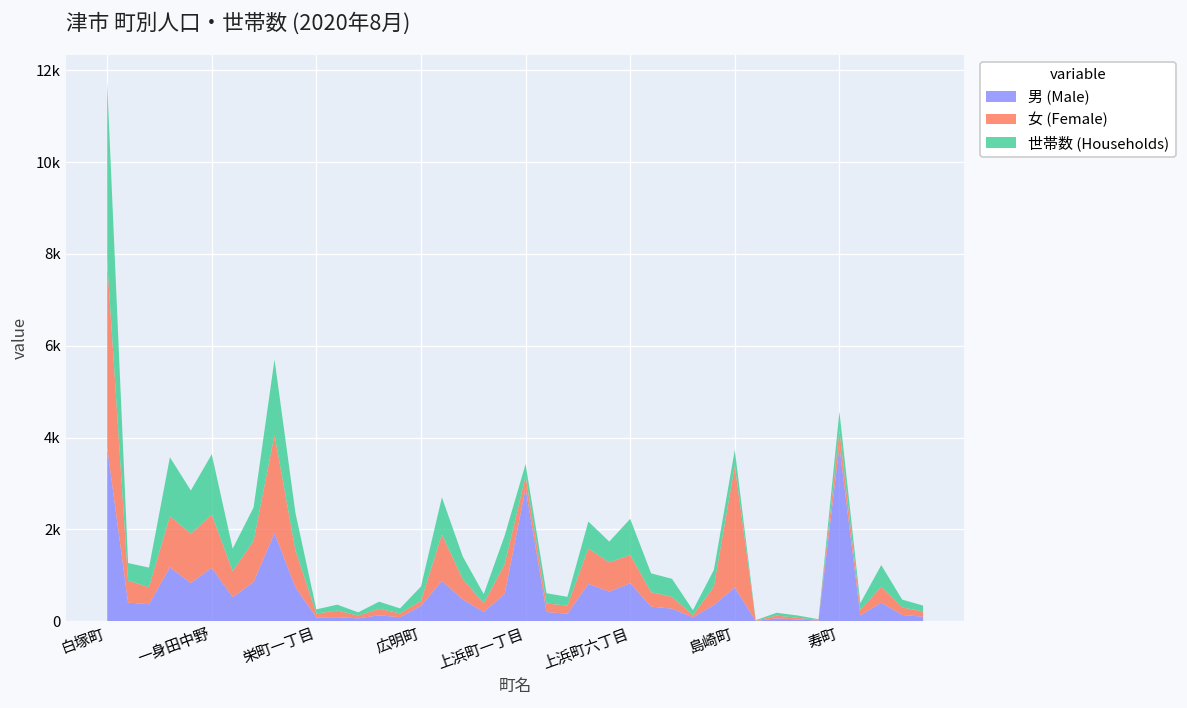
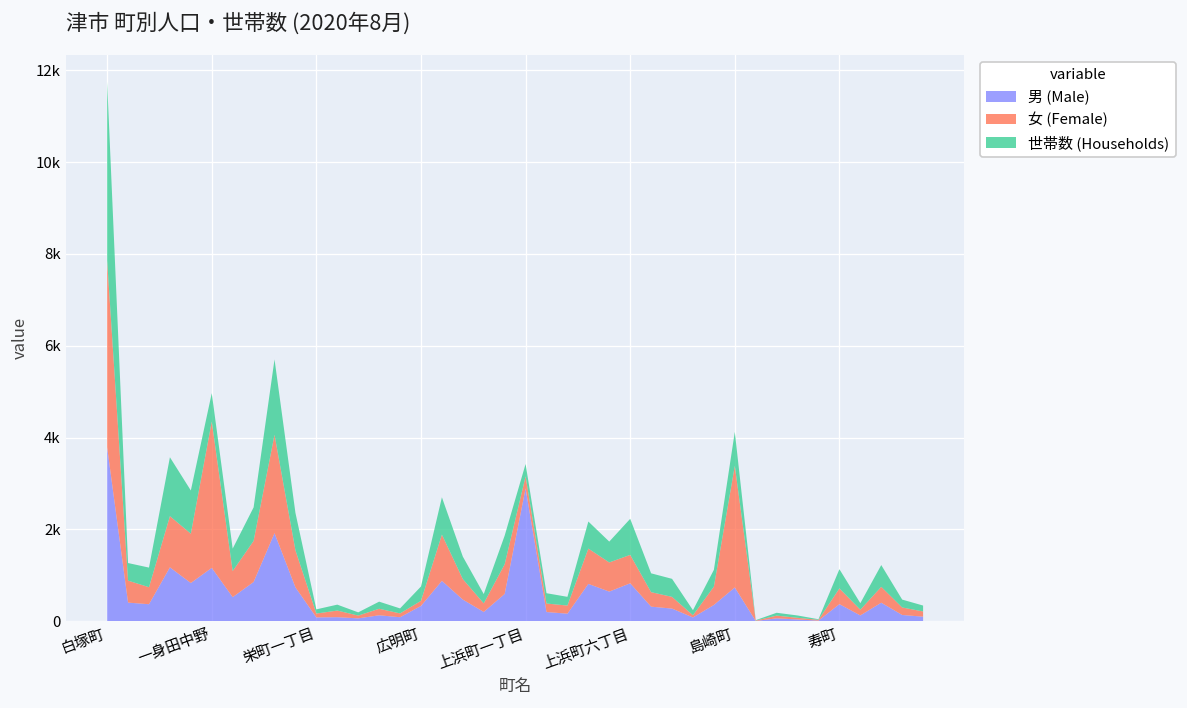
  {
    "男 (Male)": {
      "白塚町": 3800,
      "一身田中野": 1200,
      "栄町一丁目": 100,
      "広明町": 300,
      "上浜町一丁目": 2900,
      "上浜町六丁目": 800,
      "島崎町": 700,
-     "寿町": 3800
+     "寿町": 400
    },
    "女 (Female)": {
      "白塚町": 4100,
-     "一身田中野": 1200,
+     "一身田中野": 3200,
      "栄町一丁目": 100,
      "広明町": 100,
      "上浜町一丁目": 300,
      "上浜町六丁目": 600,
      "島崎町": 2600,
      "寿町": 300
    },
    "世帯数 (Households)": {
      "白塚町": 3900,
-     "一身田中野": 1300,
+     "一身田中野": 600,
      "栄町一丁目": 100,
      "広明町": 300,
      "上浜町一丁目": 300,
      "上浜町六丁目": 800,
-     "島崎町": 400,
+     "島崎町": 700,
      "寿町": 400
    }
  }
